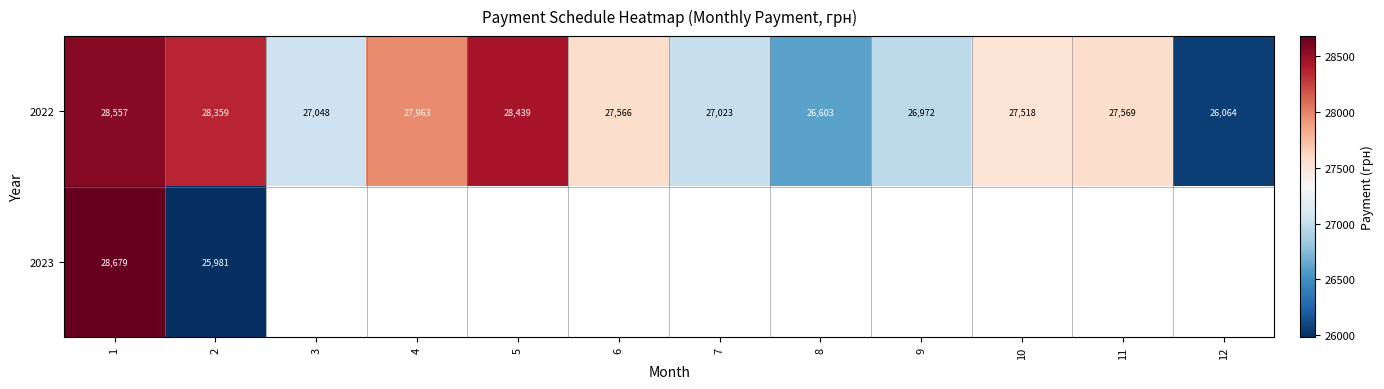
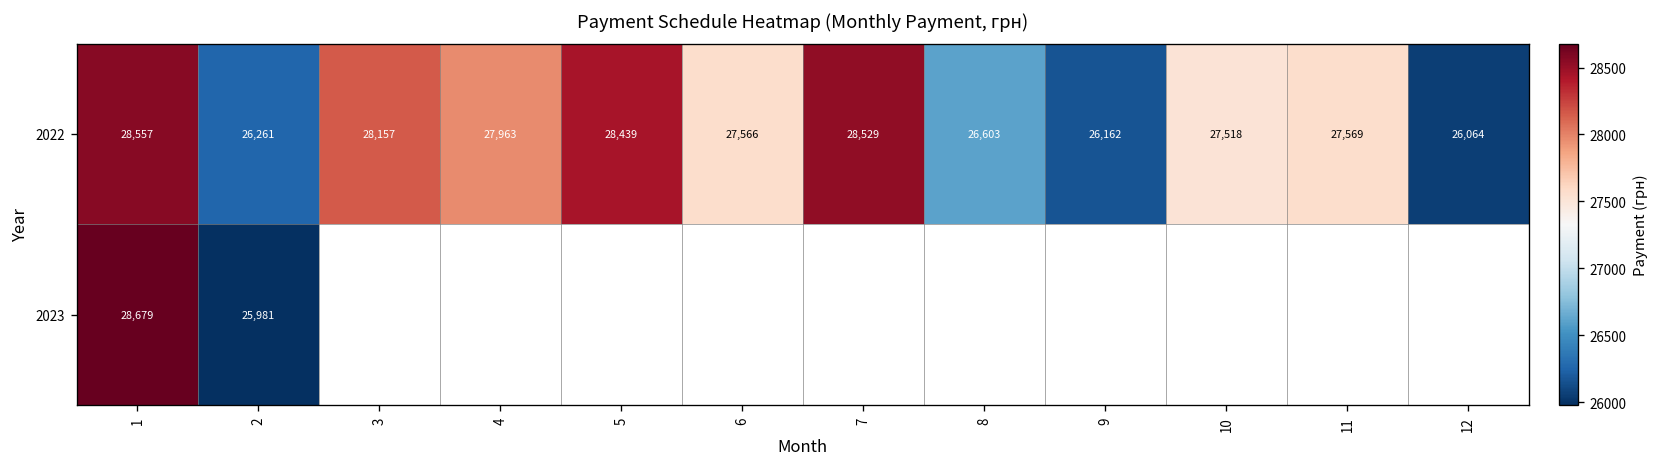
  {
    "2022": {
      "1": "28,557",
-     "2": "28,359",
-     "3": "27,048",
+     "2": "26,261",
+     "3": "28,157",
      "4": "27,963",
      "5": "28,439",
      "6": "27,566",
-     "7": "27,023",
+     "7": "28,529",
      "8": "26,603",
-     "9": "26,972",
+     "9": "26,162",
      "10": "27,518",
      "11": "27,569",
      "12": "26,064"
    },
    "2023": {
      "1": "28,679",
      "2": "25,981"
    }
  }
